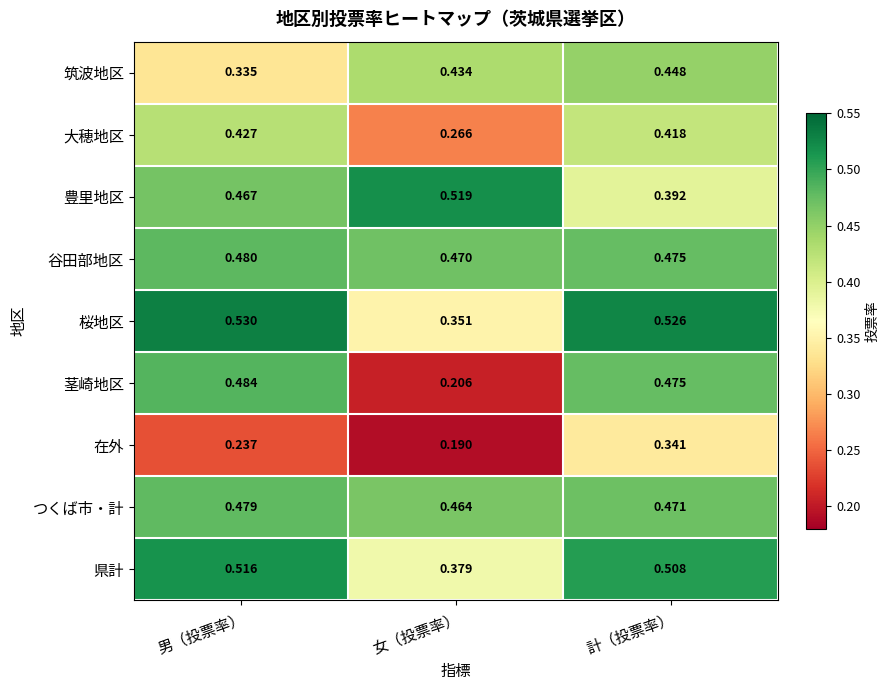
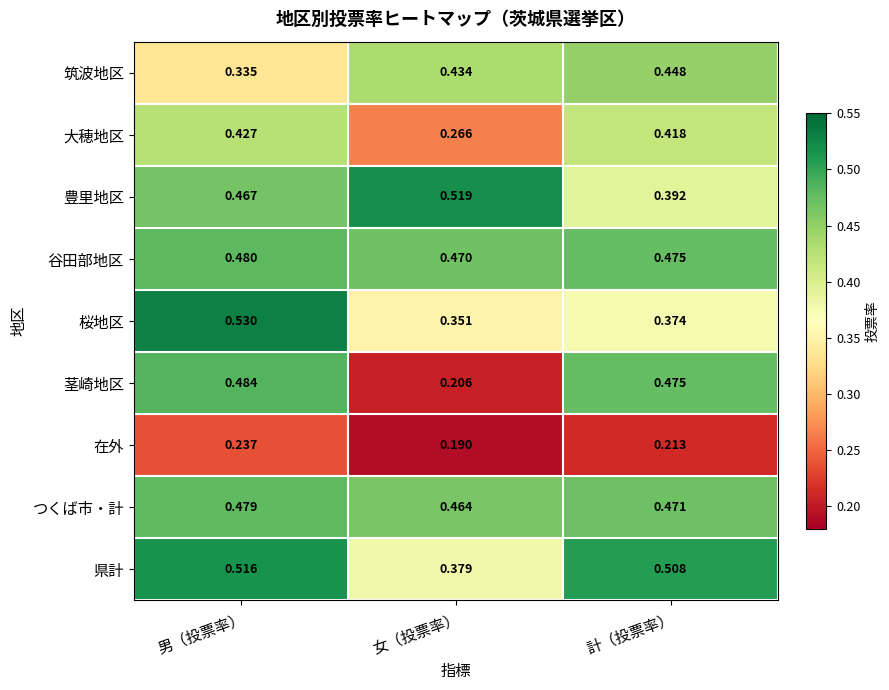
  {
    "筑波地区": {
      "男（投票率）": 0.335,
      "女（投票率）": 0.434,
      "計（投票率）": 0.448
    },
    "大穂地区": {
      "男（投票率）": 0.427,
      "女（投票率）": 0.266,
      "計（投票率）": 0.418
    },
    "豊里地区": {
      "男（投票率）": 0.467,
      "女（投票率）": 0.519,
      "計（投票率）": 0.392
    },
    "谷田部地区": {
      "男（投票率）": 0.480,
      "女（投票率）": 0.470,
      "計（投票率）": 0.475
    },
    "桜地区": {
      "男（投票率）": 0.530,
      "女（投票率）": 0.351,
-     "計（投票率）": 0.526
+     "計（投票率）": 0.374
    },
    "茎崎地区": {
      "男（投票率）": 0.484,
      "女（投票率）": 0.206,
      "計（投票率）": 0.475
    },
    "在外": {
      "男（投票率）": 0.237,
      "女（投票率）": 0.190,
-     "計（投票率）": 0.341
+     "計（投票率）": 0.213
    },
    "つくば市・計": {
      "男（投票率）": 0.479,
      "女（投票率）": 0.464,
      "計（投票率）": 0.471
    },
    "県計": {
      "男（投票率）": 0.516,
      "女（投票率）": 0.379,
      "計（投票率）": 0.508
    }
  }
